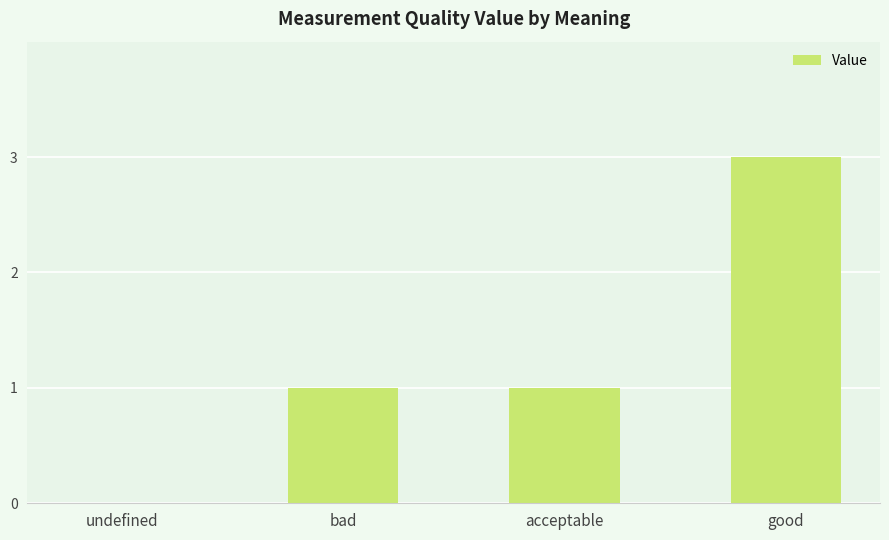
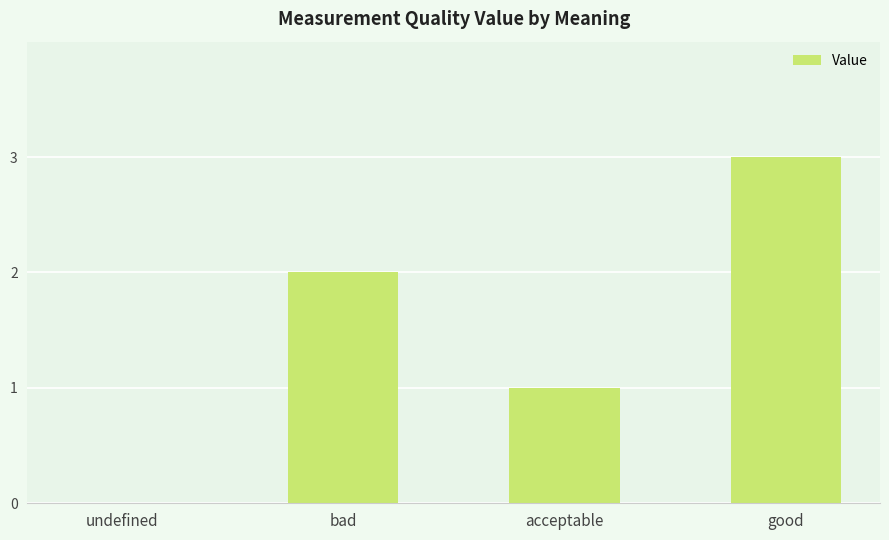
  {
    "undefined": 0,
-   "bad": 1,
+   "bad": 2,
    "acceptable": 1,
    "good": 3
  }
